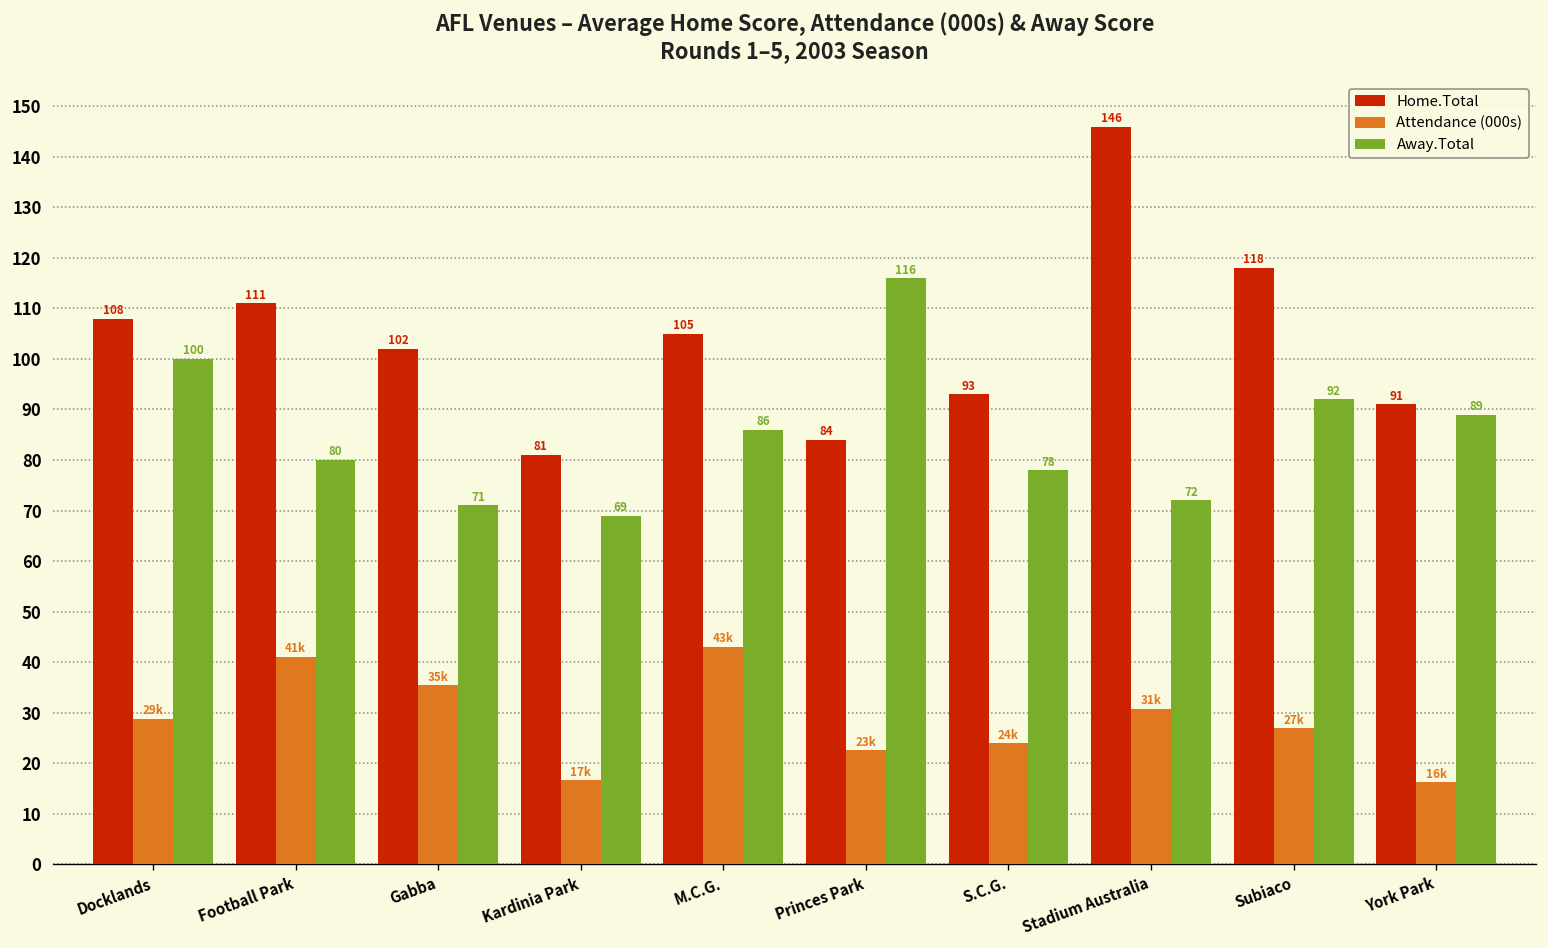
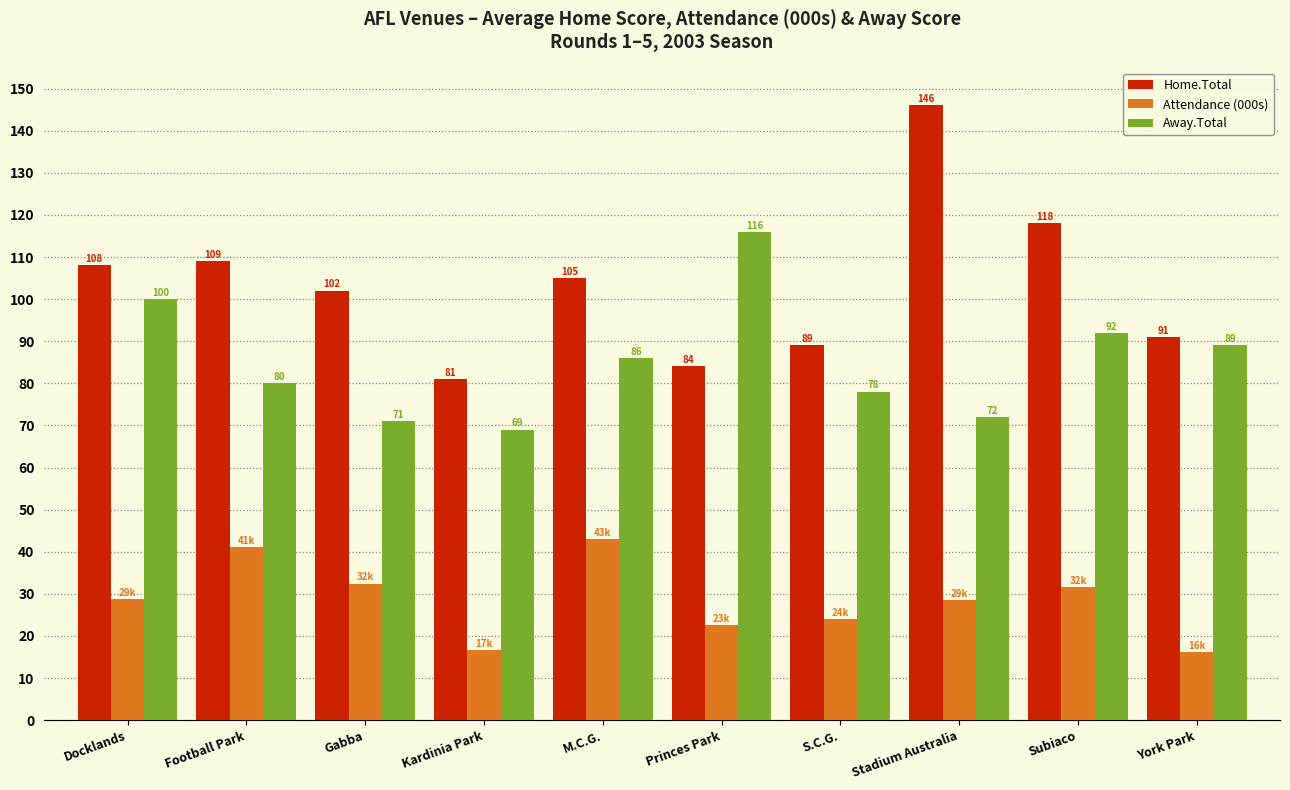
  {
    "Home.Total": {
      "Docklands": "108",
-     "Football Park": "111",
+     "Football Park": "109",
      "Gabba": "102",
      "Kardinia Park": "81",
      "M.C.G.": "105",
      "Princes Park": "84",
-     "S.C.G.": "93",
+     "S.C.G.": "89",
      "Stadium Australia": "146",
      "Subiaco": "118",
      "York Park": "91"
    },
    "Attendance (000s)": {
      "Docklands": "29k",
      "Football Park": "41k",
-     "Gabba": "35k",
+     "Gabba": "32k",
      "Kardinia Park": "17k",
      "M.C.G.": "43k",
      "Princes Park": "23k",
      "S.C.G.": "24k",
-     "Stadium Australia": "31k",
-     "Subiaco": "27k",
+     "Stadium Australia": "29k",
+     "Subiaco": "32k",
      "York Park": "16k"
    },
    "Away.Total": {
      "Docklands": "100",
      "Football Park": "80",
      "Gabba": "71",
      "Kardinia Park": "69",
      "M.C.G.": "86",
      "Princes Park": "116",
      "S.C.G.": "78",
      "Stadium Australia": "72",
      "Subiaco": "92",
      "York Park": "89"
    }
  }
